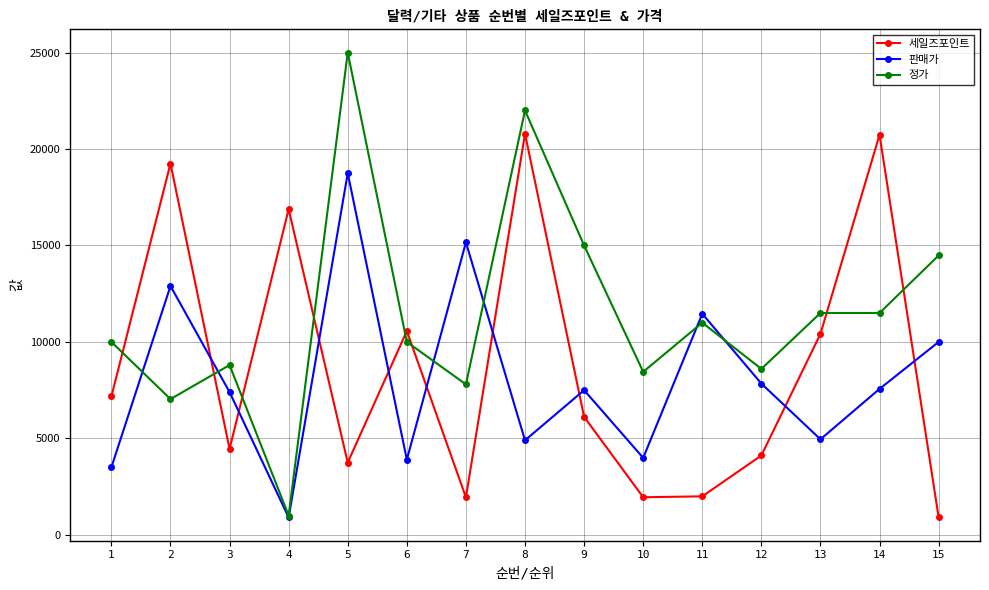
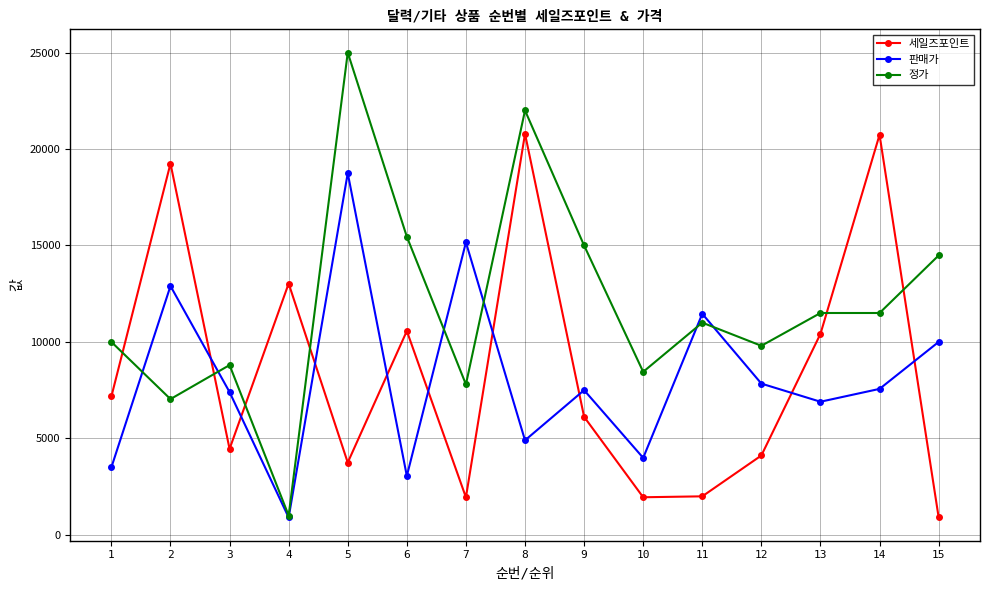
  {
    "세일즈포인트": {
      "1": 7200,
      "2": 19200,
      "3": 4500,
-     "4": 16900,
+     "4": 13000,
      "5": 3700,
      "6": 10600,
      "7": 1900,
      "8": 20800,
      "9": 6100,
      "10": 1900,
      "11": 2000,
      "12": 4100,
      "13": 10400,
      "14": 20700,
      "15": 900
    },
    "판매가": {
      "1": 3500,
      "2": 12900,
      "3": 7400,
      "5": 18800,
-     "6": 3900,
+     "6": 3100,
      "7": 15200,
      "8": 4900,
      "9": 7500,
      "10": 4000,
      "11": 11500,
      "12": 7800,
-     "13": 5000,
+     "13": 6900,
      "14": 7600,
      "15": 10000
    },
    "정가": {
      "1": 10000,
      "2": 7000,
      "3": 8800,
      "5": 25000,
-     "6": 10000,
+     "6": 15500,
      "7": 7800,
      "8": 22000,
      "9": 15000,
      "10": 8500,
      "11": 11000,
-     "12": 8600,
+     "12": 9800,
      "13": 11500,
      "14": 11500,
      "15": 14500
    }
  }
